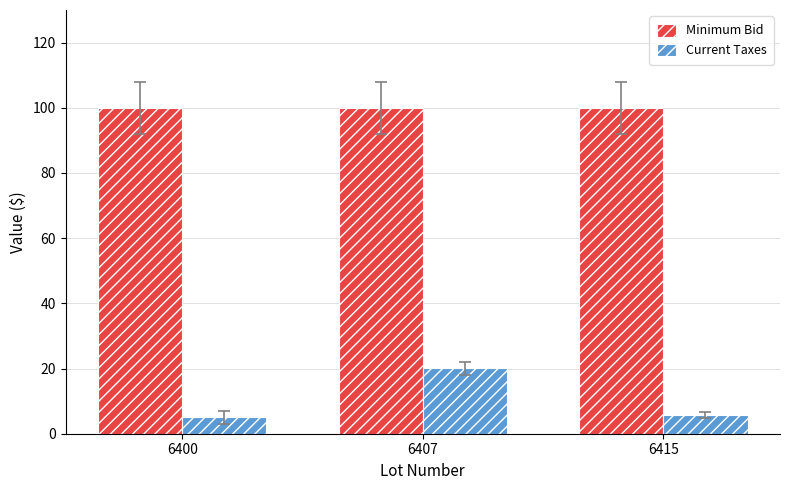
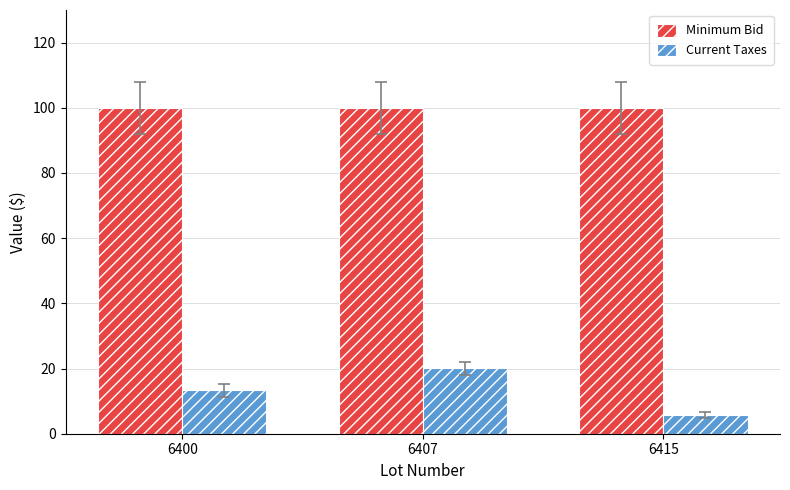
  {
    "Minimum Bid": {
      "6400": 100,
      "6407": 100,
      "6415": 100
    },
    "Current Taxes": {
-     "6400": 5,
+     "6400": 13,
      "6407": 20,
      "6415": 6
    }
  }
